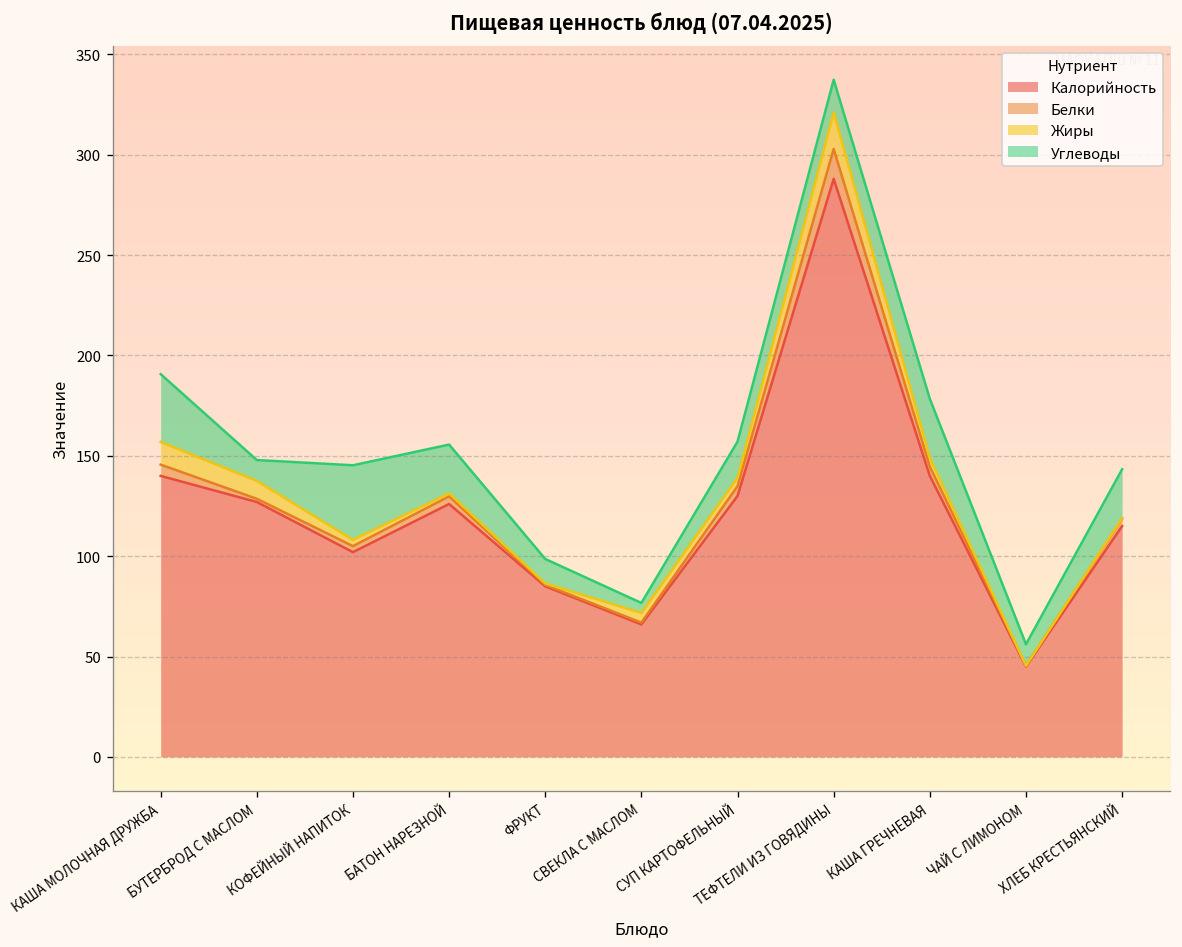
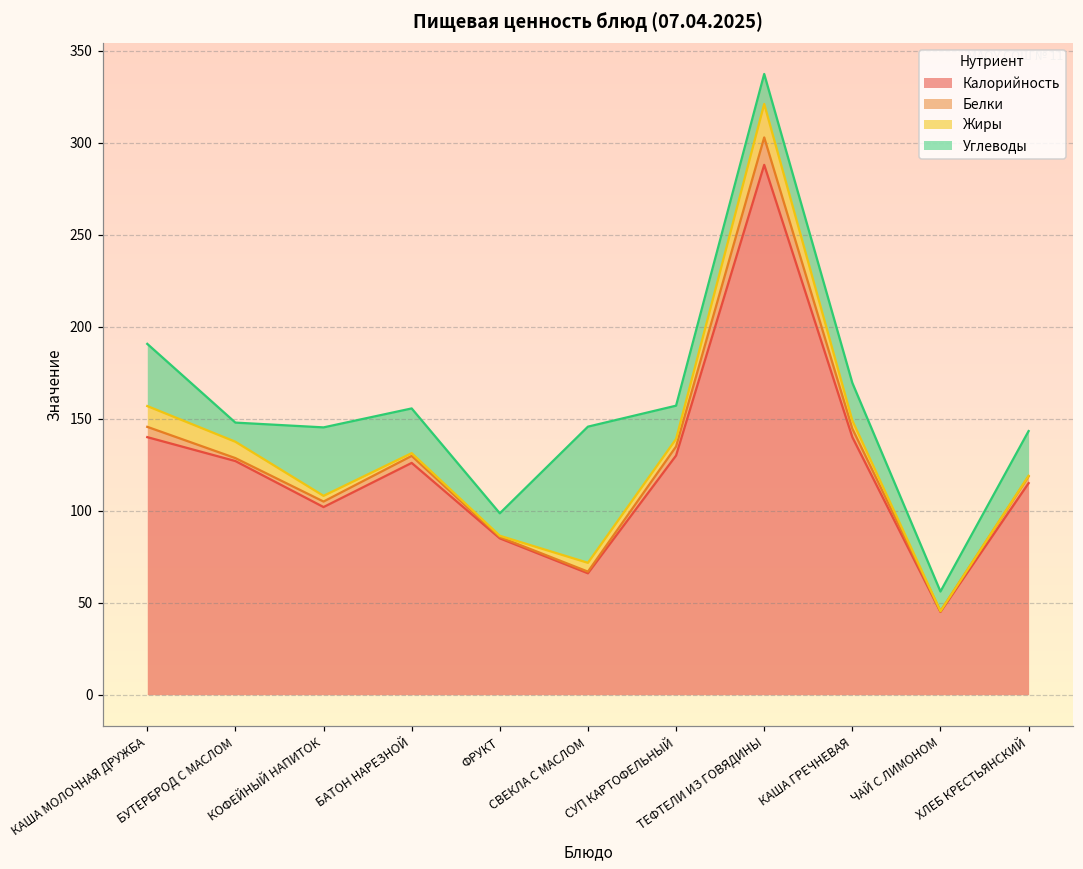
  {
    "Углеводы": {
      "КАША МОЛОЧНАЯ ДРУЖБА": 34,
      "БУТЕРБРОД С МАСЛОМ": 10,
      "КОФЕЙНЫЙ НАПИТОК": 37,
      "БАТОН НАРЕЗНОЙ": 24,
      "ФРУКТ": 12,
-     "СВЕКЛА С МАСЛОМ": 5,
+     "СВЕКЛА С МАСЛОМ": 74,
      "СУП КАРТОФЕЛЬНЫЙ": 18,
      "ТЕФТЕЛИ ИЗ ГОВЯДИНЫ": 16,
-     "КАША ГРЕЧНЕВАЯ": 29,
+     "КАША ГРЕЧНЕВАЯ": 21,
      "ЧАЙ С ЛИМОНОМ": 11,
      "ХЛЕБ КРЕСТЬЯНСКИЙ": 24
    }
  }
